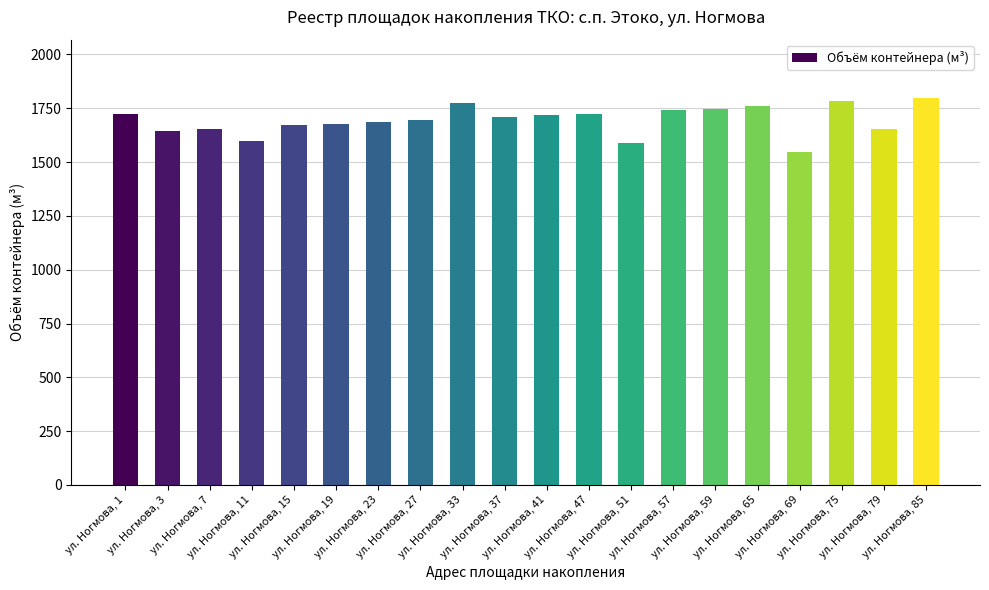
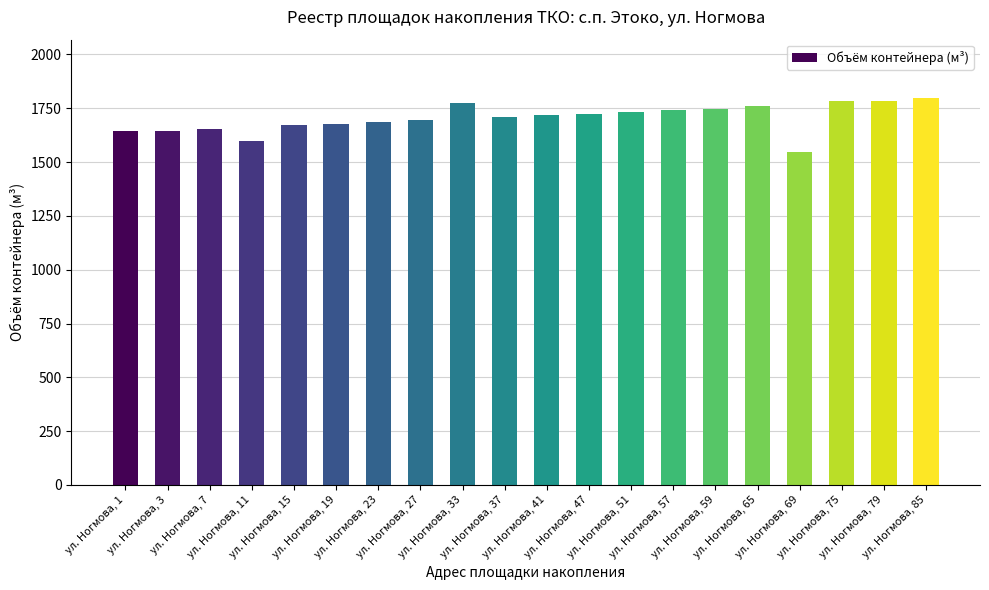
  {
-   "ул. Ногмова, 1": 1730,
+   "ул. Ногмова, 1": 1640,
    "ул. Ногмова, 3": 1640,
    "ул. Ногмова, 7": 1650,
    "ул. Ногмова, 11": 1600,
    "ул. Ногмова, 15": 1670,
    "ул. Ногмова, 19": 1680,
    "ул. Ногмова, 23": 1690,
    "ул. Ногмова, 27": 1690,
    "ул. Ногмова, 33": 1780,
    "ул. Ногмова, 37": 1710,
    "ул. Ногмова, 41": 1720,
    "ул. Ногмова, 47": 1730,
-   "ул. Ногмова, 51": 1590,
+   "ул. Ногмова, 51": 1740,
    "ул. Ногмова, 57": 1740,
    "ул. Ногмова, 59": 1750,
    "ул. Ногмова, 65": 1760,
    "ул. Ногмова, 69": 1550,
    "ул. Ногмова, 75": 1780,
-   "ул. Ногмова, 79": 1660,
+   "ул. Ногмова, 79": 1780,
    "ул. Ногмова, 85": 1800
  }
